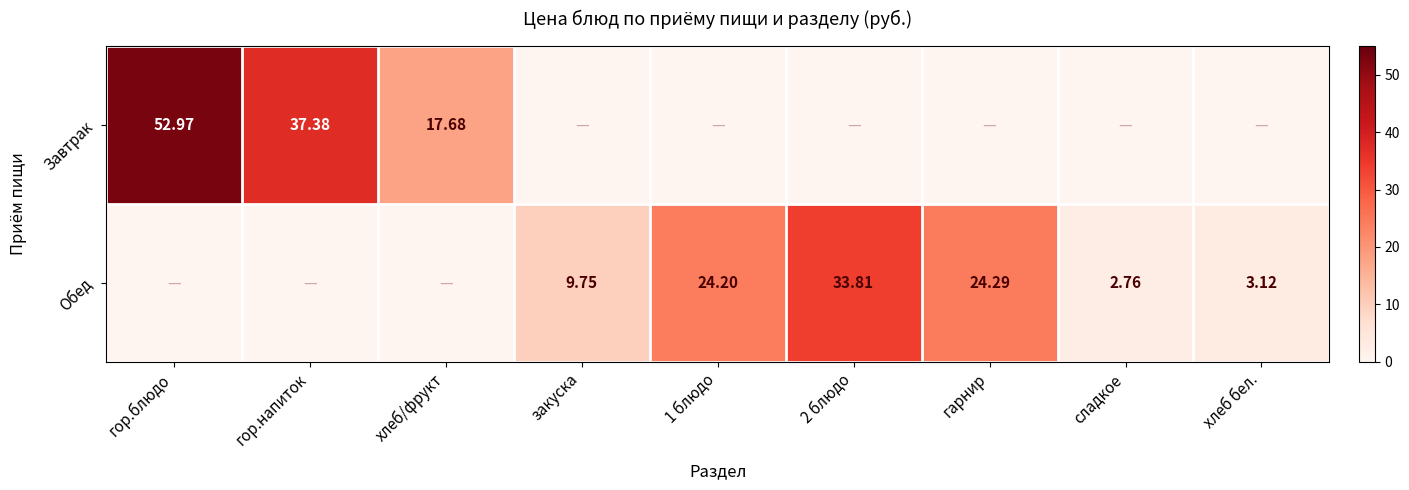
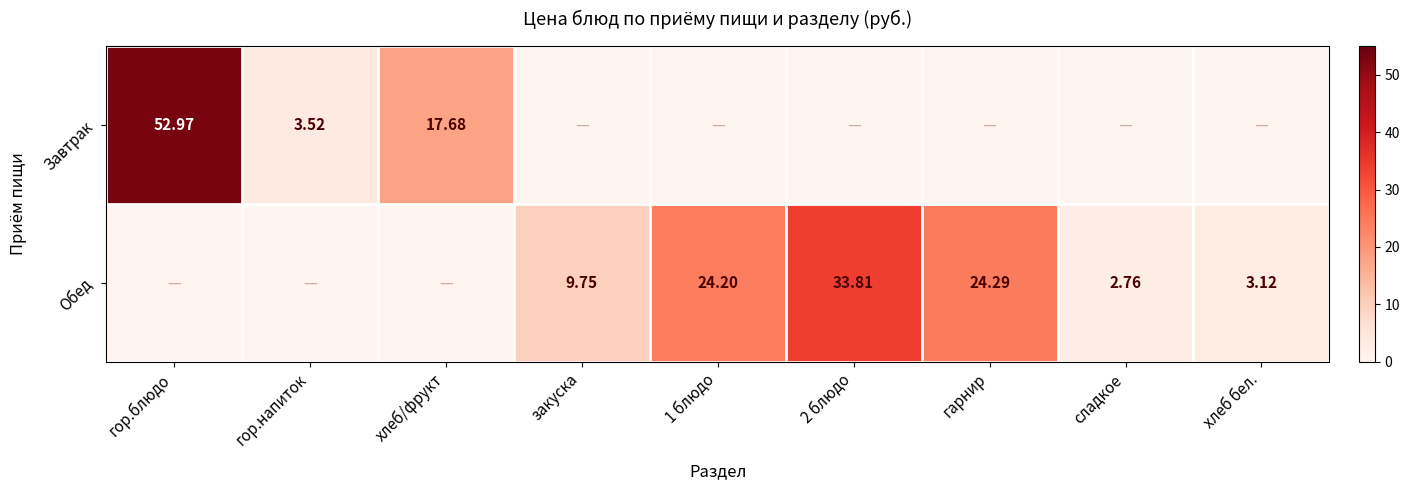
  {
    "Завтрак": {
      "гор.блюдо": 52.97,
-     "гор.напиток": 37.38,
+     "гор.напиток": 3.52,
      "хлеб/фрукт": 17.68
    },
    "Обед": {
      "закуска": 9.75,
      "1 блюдо": 24.20,
      "2 блюдо": 33.81,
      "гарнир": 24.29,
      "сладкое": 2.76,
      "хлеб бел.": 3.12
    }
  }
